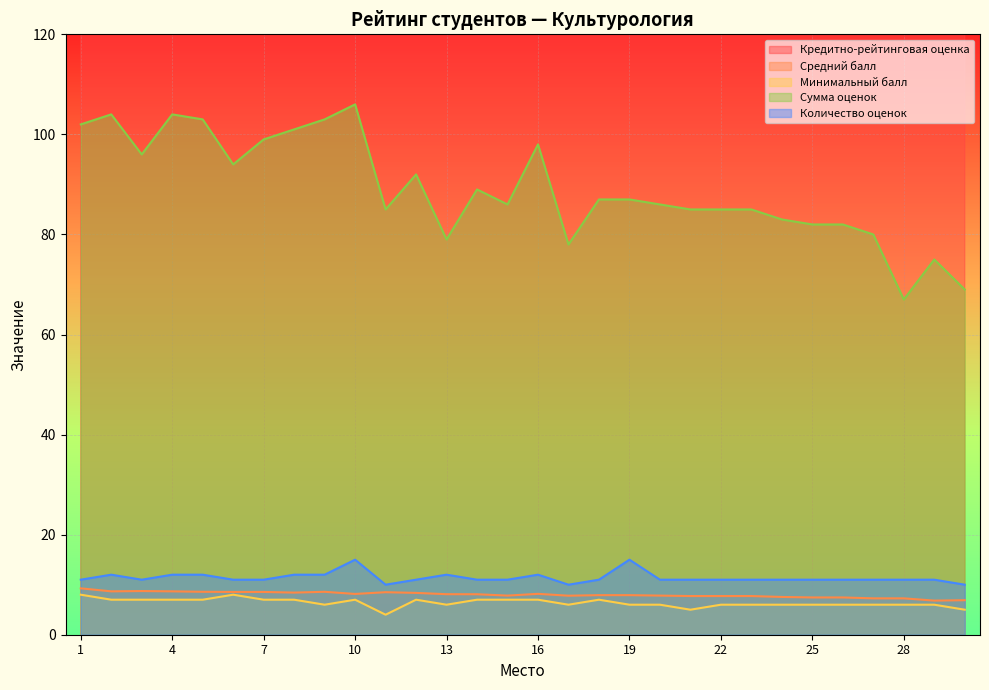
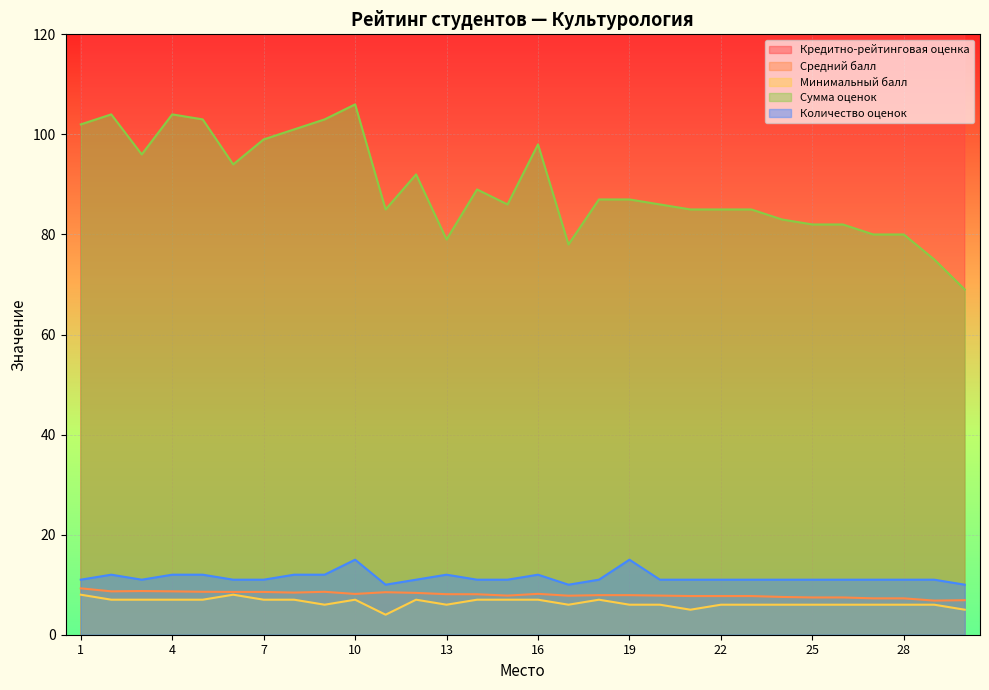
  {
    "Сумма оценок": {
      "1": 102,
      "4": 104,
      "7": 99,
      "10": 106,
      "13": 79,
      "16": 98,
      "19": 87,
      "22": 85,
      "25": 82,
-     "28": 67
+     "28": 80
    },
    "Количество оценок": {
      "1": 11,
      "4": 12,
      "7": 11,
      "10": 15,
      "13": 12,
      "16": 12,
      "19": 15,
      "22": 11,
      "25": 11,
      "28": 11
    }
  }
